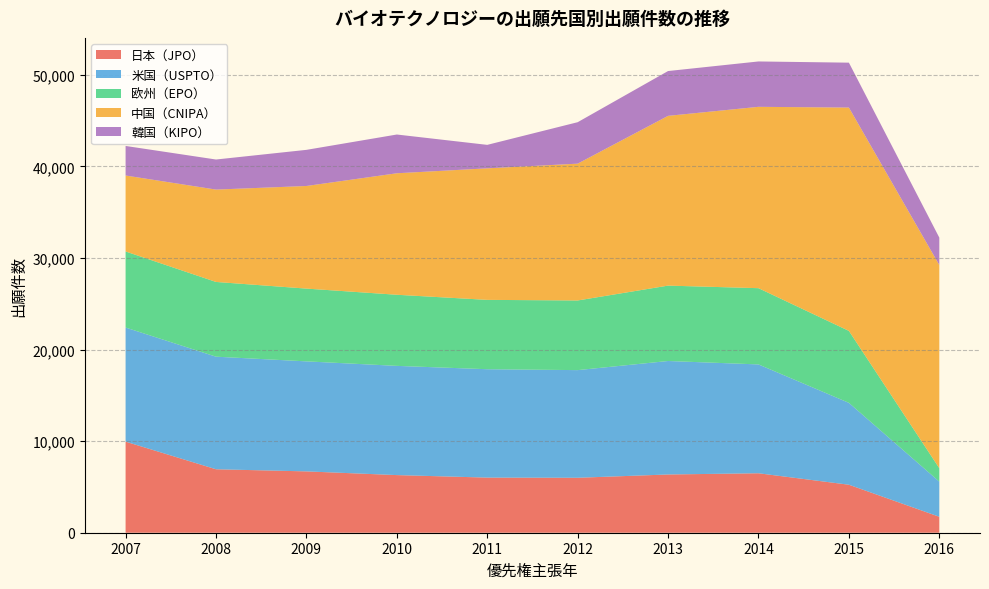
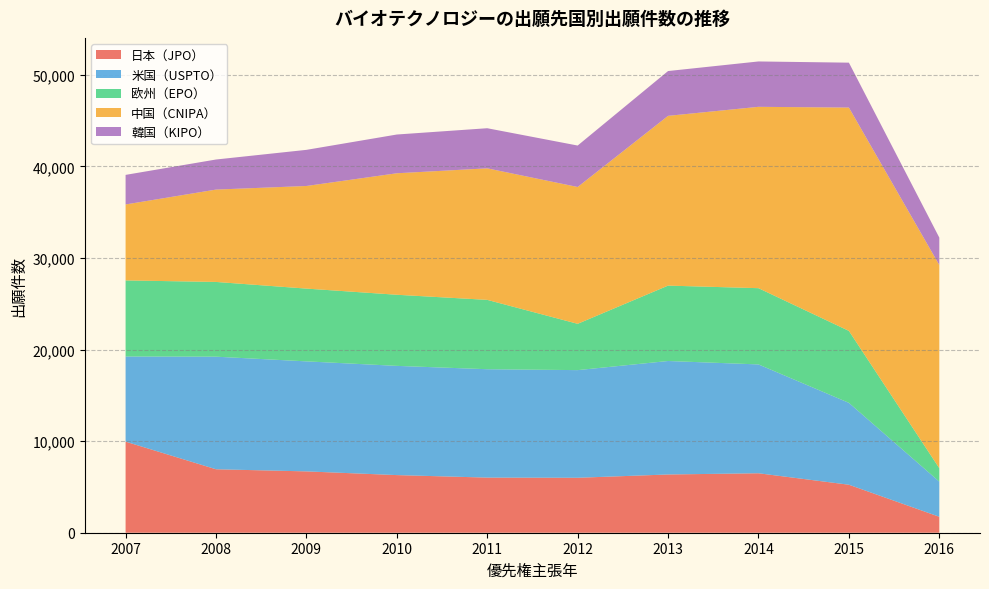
  {
    "日本（JPO）": {
      "2007": "10,000",
      "2008": "7,000",
      "2009": "7,000",
      "2010": "6,000",
      "2011": "6,000",
      "2012": "6,000",
      "2013": "6,000",
      "2014": "6,000",
      "2015": "5,000",
      "2016": "2,000"
    },
    "米国（USPTO）": {
-     "2007": "12,000",
+     "2007": "9,000",
      "2008": "12,000",
      "2009": "12,000",
      "2010": "12,000",
      "2011": "12,000",
      "2012": "12,000",
      "2013": "12,000",
      "2014": "12,000",
      "2015": "9,000",
      "2016": "4,000"
    },
    "欧州（EPO）": {
      "2007": "8,000",
      "2008": "8,000",
      "2009": "8,000",
      "2010": "8,000",
      "2011": "8,000",
-     "2012": "8,000",
+     "2012": "5,000",
      "2013": "8,000",
      "2014": "8,000",
      "2015": "8,000",
      "2016": "1,000"
    },
    "中国（CNIPA）": {
      "2007": "8,000",
      "2008": "10,000",
      "2009": "11,000",
      "2010": "13,000",
      "2011": "14,000",
      "2012": "15,000",
      "2013": "19,000",
      "2014": "20,000",
      "2015": "24,000",
      "2016": "22,000"
    },
    "韓国（KIPO）": {
      "2007": "3,000",
      "2008": "3,000",
      "2009": "4,000",
      "2010": "4,000",
-     "2011": "3,000",
+     "2011": "4,000",
      "2012": "5,000",
      "2013": "5,000",
      "2014": "5,000",
      "2015": "5,000",
      "2016": "3,000"
    }
  }
